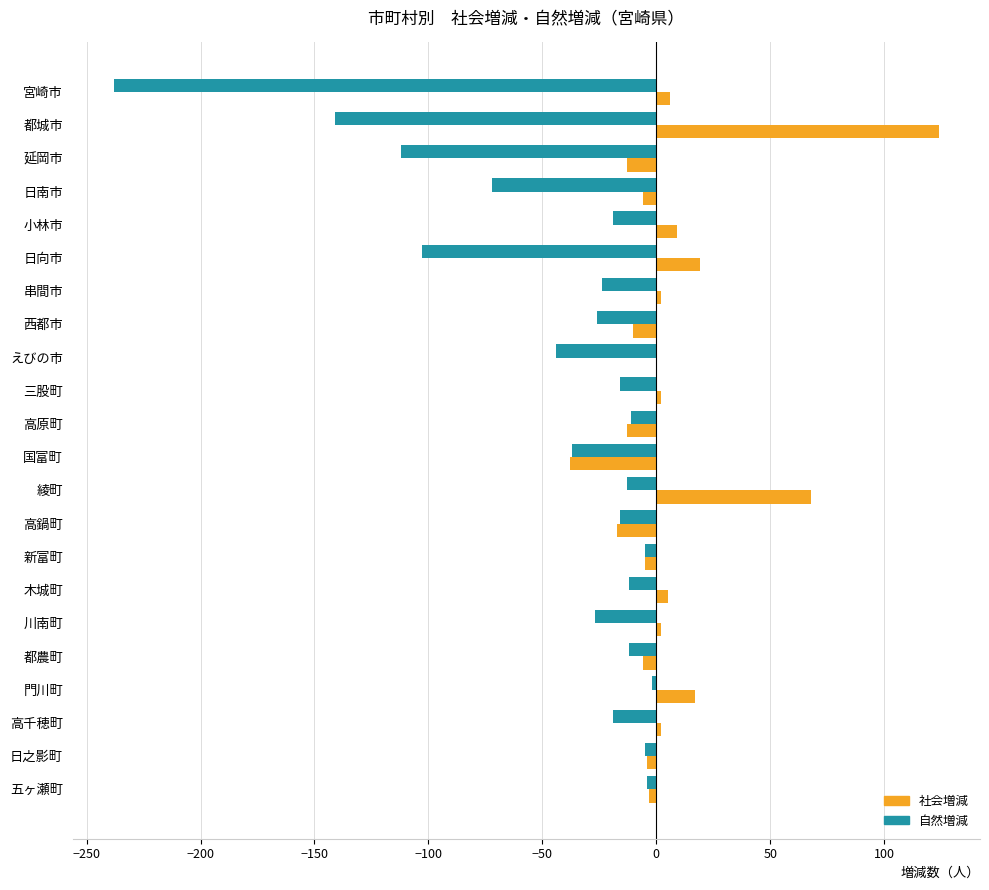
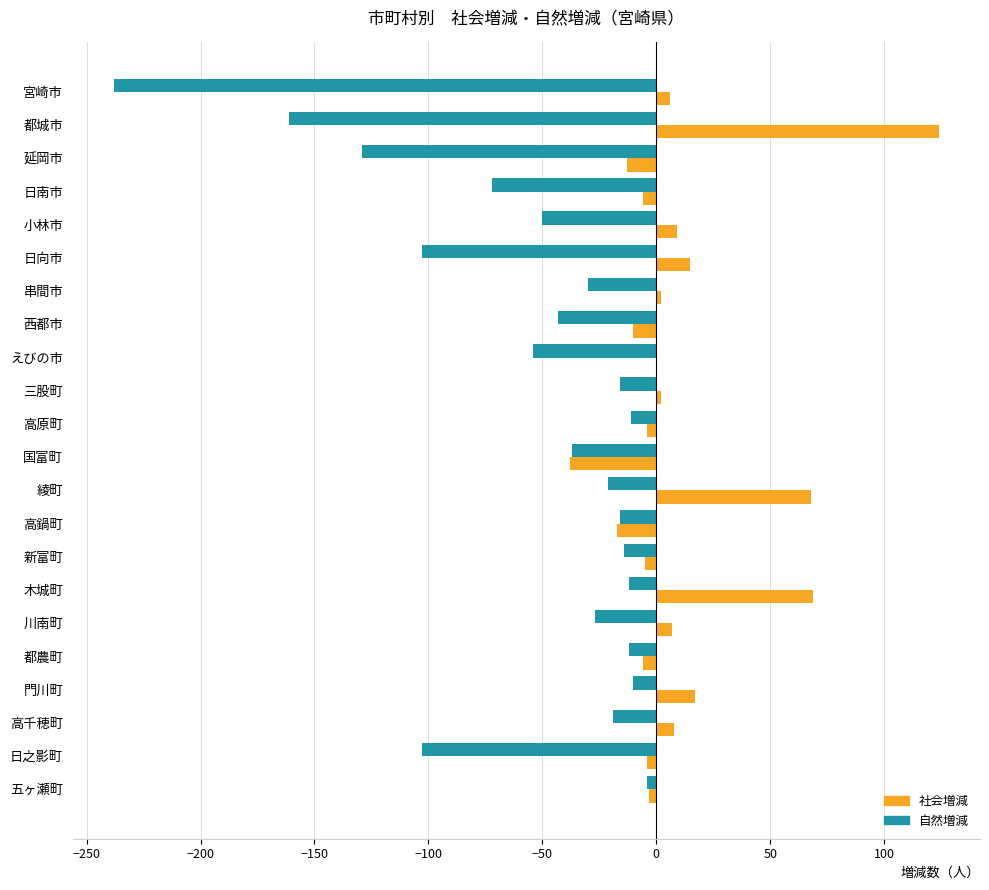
  {
    "社会増減": {
      "宮崎市": 6,
      "都城市": 124,
      "延岡市": -13,
      "日南市": -6,
      "小林市": 9,
-     "日向市": 19,
+     "日向市": 15,
      "串間市": 2,
      "西都市": -10,
      "えびの市": 0,
      "三股町": 2,
-     "高原町": -13,
+     "高原町": -4,
      "国富町": -38,
      "綾町": 68,
      "高鍋町": -17,
      "新富町": -5,
-     "木城町": 5,
-     "川南町": 2,
+     "木城町": 69,
+     "川南町": 7,
      "都農町": -6,
      "門川町": 17,
-     "高千穂町": 2,
+     "高千穂町": 8,
      "日之影町": -4,
      "五ヶ瀬町": -3
    },
    "自然増減": {
      "宮崎市": -238,
-     "都城市": -141,
-     "延岡市": -112,
+     "都城市": -161,
+     "延岡市": -129,
      "日南市": -72,
-     "小林市": -19,
+     "小林市": -50,
      "日向市": -103,
-     "串間市": -24,
-     "西都市": -26,
-     "えびの市": -44,
+     "串間市": -30,
+     "西都市": -43,
+     "えびの市": -54,
      "三股町": -16,
      "高原町": -11,
      "国富町": -37,
-     "綾町": -13,
+     "綾町": -21,
      "高鍋町": -16,
-     "新富町": -5,
+     "新富町": -14,
      "木城町": -12,
      "川南町": -27,
      "都農町": -12,
-     "門川町": -2,
+     "門川町": -10,
      "高千穂町": -19,
-     "日之影町": -5,
+     "日之影町": -103,
      "五ヶ瀬町": -4
    }
  }
